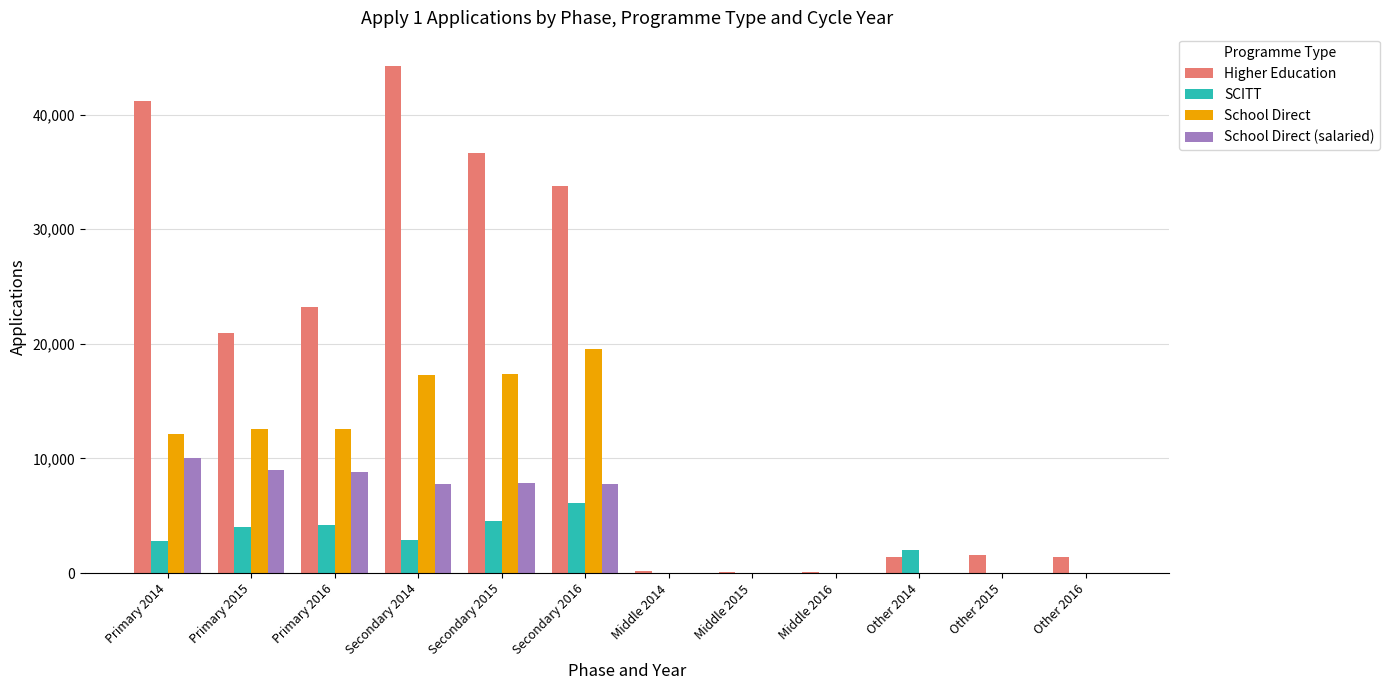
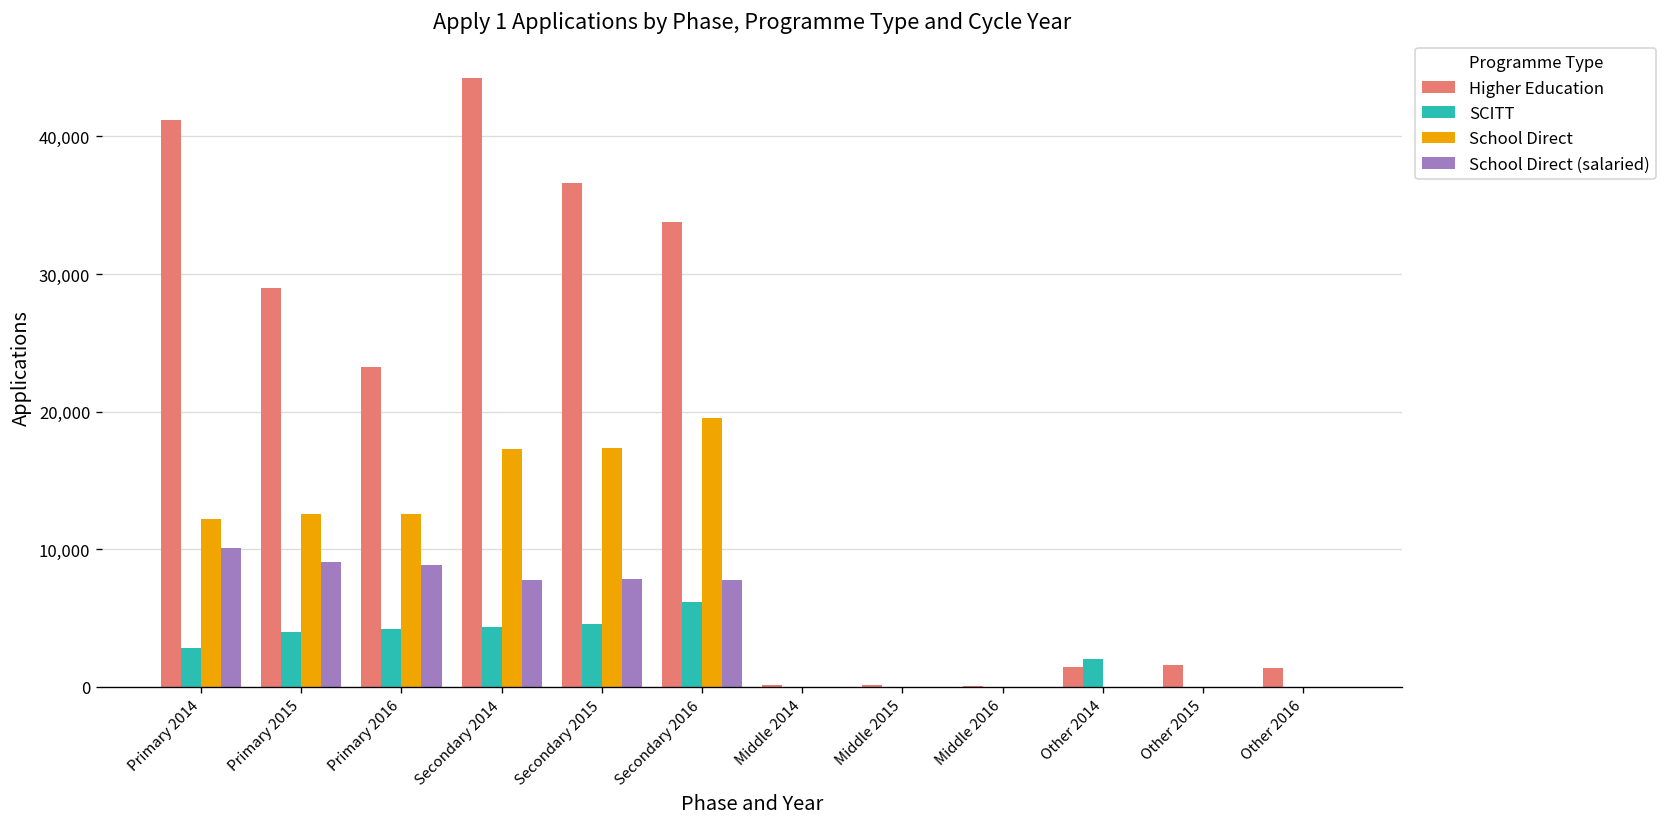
  {
    "Higher Education": {
      "Primary 2014": "41,200",
-     "Primary 2015": "20,900",
+     "Primary 2015": "29,000",
      "Primary 2016": "23,300",
      "Secondary 2014": "44,200",
      "Secondary 2015": "36,600",
      "Secondary 2016": "33,800",
      "Other 2014": "1,400",
      "Other 2015": "1,600",
      "Other 2016": "1,400"
    },
    "SCITT": {
      "Primary 2014": "2,800",
      "Primary 2015": "4,000",
      "Primary 2016": "4,200",
-     "Secondary 2014": "2,900",
+     "Secondary 2014": "4,300",
      "Secondary 2015": "4,600",
      "Secondary 2016": "6,100",
      "Middle 2014": "0",
      "Middle 2015": "0",
      "Middle 2016": "0",
      "Other 2014": "2,000",
      "Other 2015": "0",
      "Other 2016": "0"
    },
    "School Direct": {
      "Primary 2014": "12,200",
      "Primary 2015": "12,500",
      "Primary 2016": "12,600",
      "Secondary 2014": "17,300",
      "Secondary 2015": "17,400",
      "Secondary 2016": "19,500",
      "Middle 2015": "0",
      "Middle 2016": "0",
      "Other 2014": "0",
      "Other 2015": "0",
      "Other 2016": "0"
    },
    "School Direct (salaried)": {
      "Primary 2014": "10,100",
      "Primary 2015": "9,000",
      "Primary 2016": "8,800",
      "Secondary 2014": "7,700",
      "Secondary 2015": "7,800",
      "Secondary 2016": "7,700",
      "Middle 2014": "0",
      "Middle 2016": "0",
      "Other 2014": "0",
      "Other 2015": "0",
      "Other 2016": "0"
    }
  }
